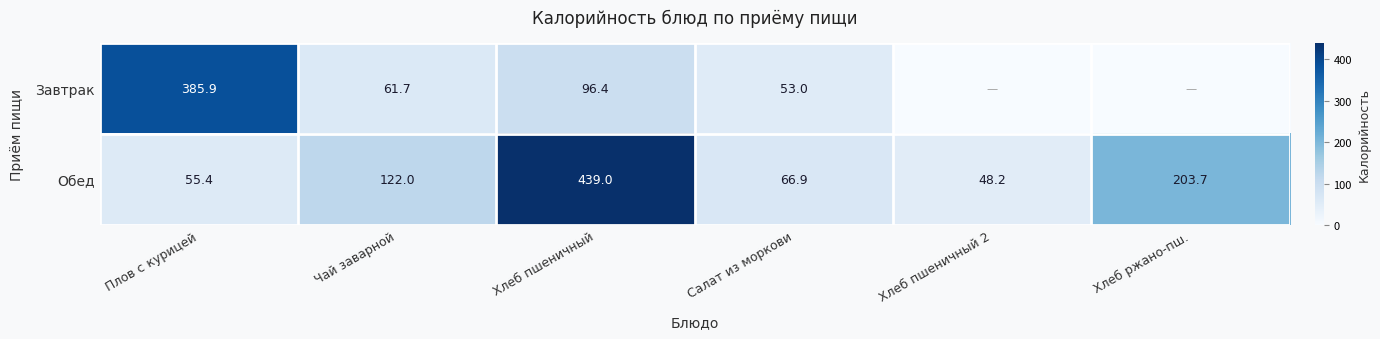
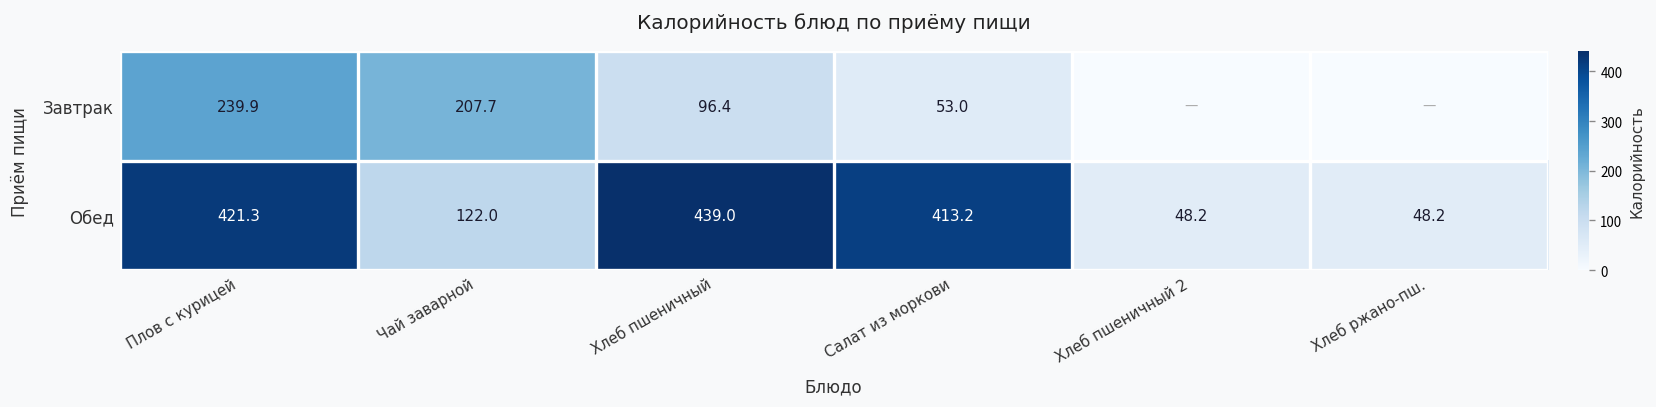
  {
    "Завтрак": {
-     "Плов с курицей": 385.9,
-     "Чай заварной": 61.7,
+     "Плов с курицей": 239.9,
+     "Чай заварной": 207.7,
      "Хлеб пшеничный": 96.4,
      "Салат из моркови": 53.0
    },
    "Обед": {
-     "Плов с курицей": 55.4,
+     "Плов с курицей": 421.3,
      "Чай заварной": 122.0,
      "Хлеб пшеничный": 439.0,
-     "Салат из моркови": 66.9,
+     "Салат из моркови": 413.2,
      "Хлеб пшеничный 2": 48.2,
-     "Хлеб ржано-пш.": 203.7
+     "Хлеб ржано-пш.": 48.2
    }
  }
